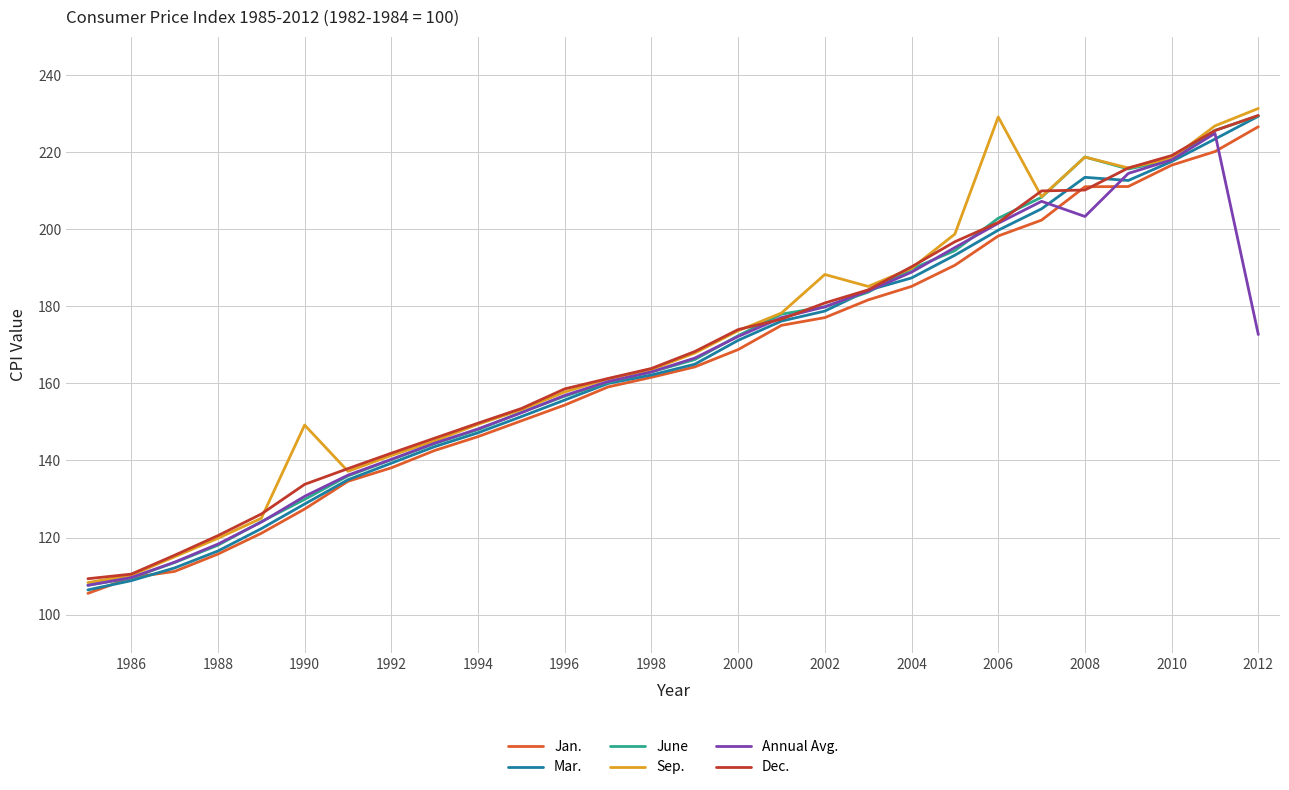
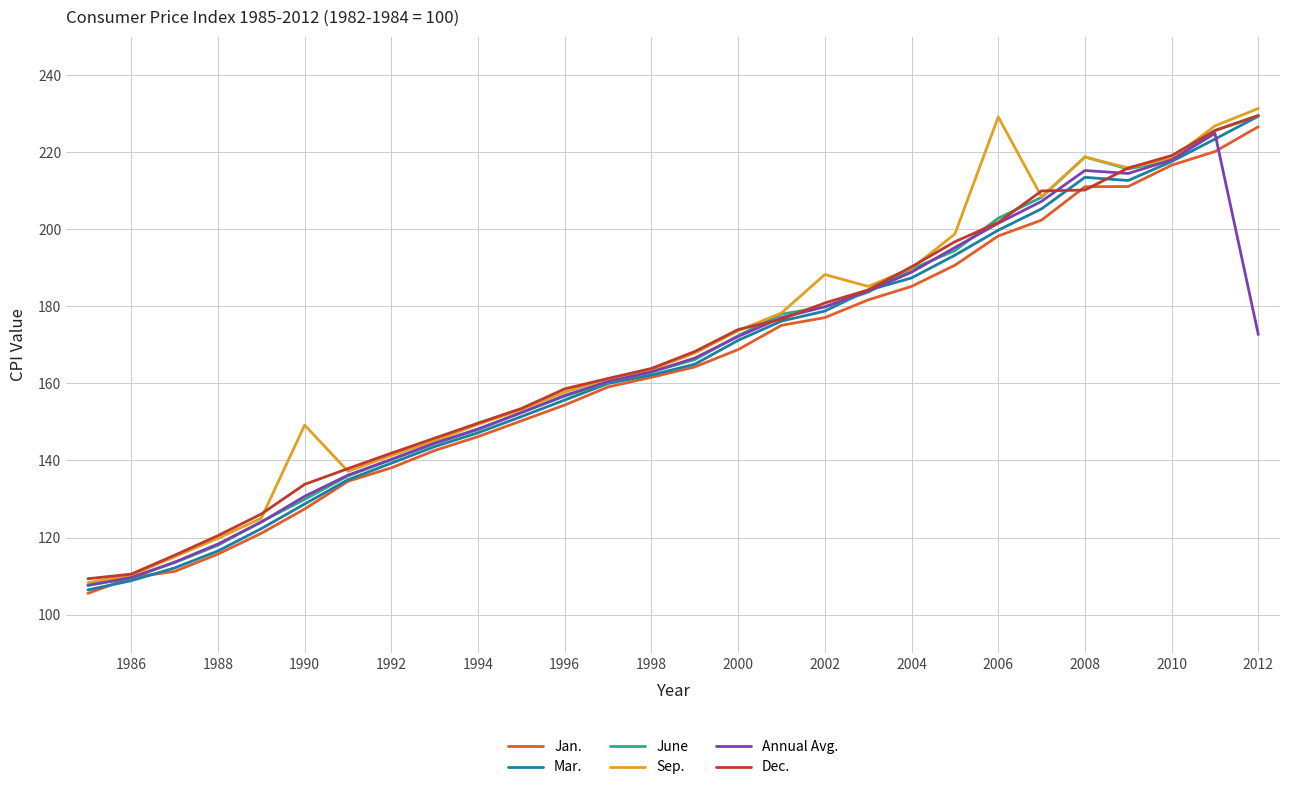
  {
    "Sep.": {
      "1988": 120,
      "1990": 149,
      "1996": 158,
      "2002": 188,
      "2006": 229,
      "2012": 231
    },
    "Annual Avg.": {
      "1990": 131,
      "2004": 189,
-     "2008": 203,
+     "2008": 215,
      "2012": 173
    }
  }
